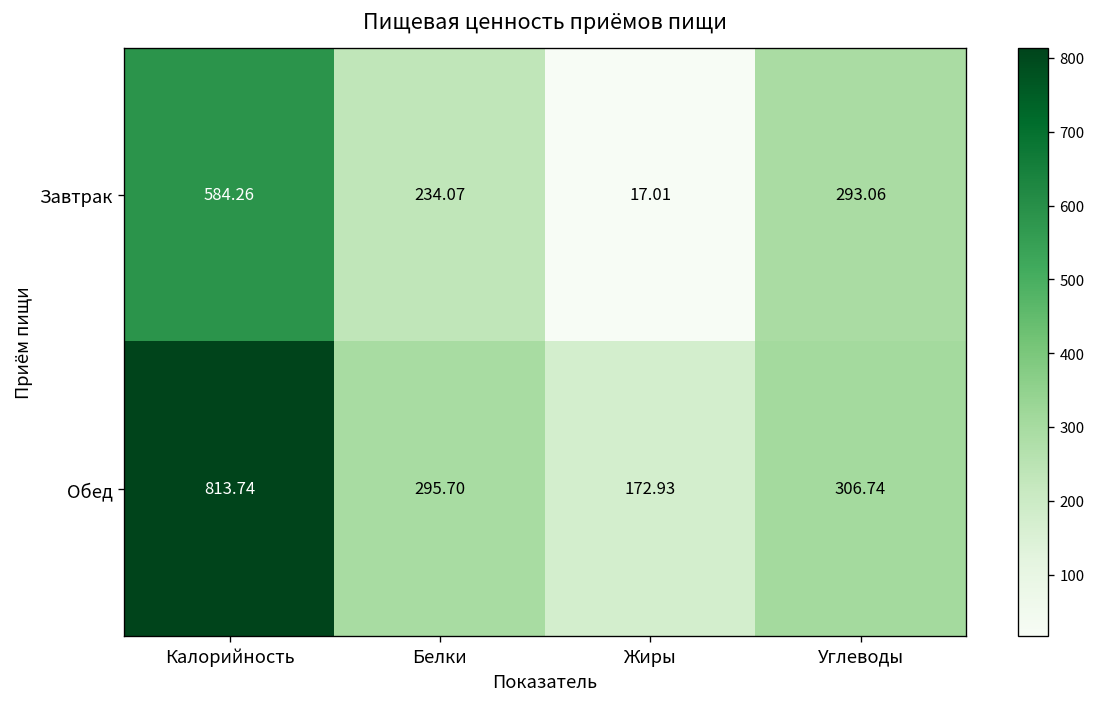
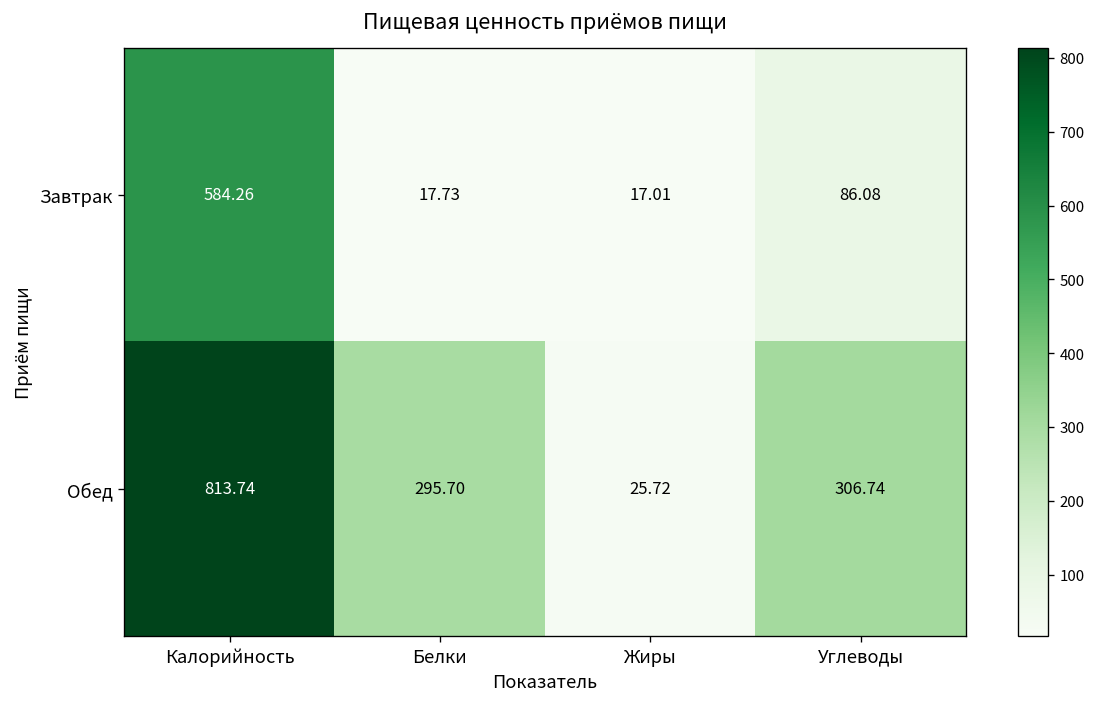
  {
    "Завтрак": {
      "Калорийность": 584.26,
-     "Белки": 234.07,
+     "Белки": 17.73,
      "Жиры": 17.01,
-     "Углеводы": 293.06
+     "Углеводы": 86.08
    },
    "Обед": {
      "Калорийность": 813.74,
      "Белки": 295.70,
-     "Жиры": 172.93,
+     "Жиры": 25.72,
      "Углеводы": 306.74
    }
  }
